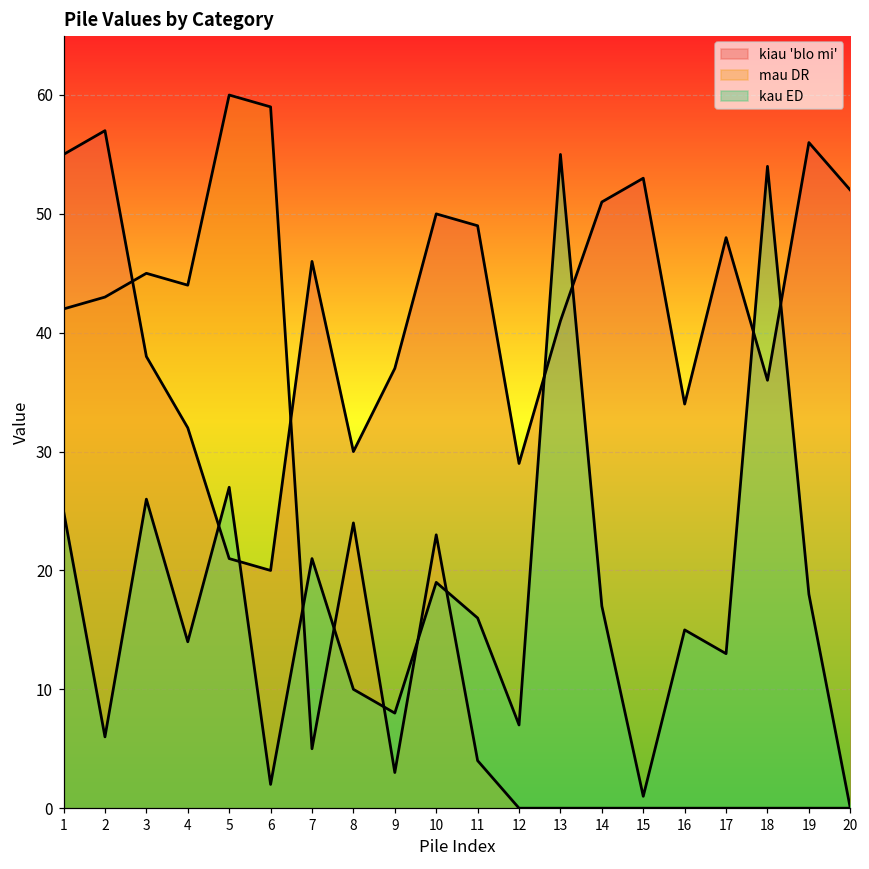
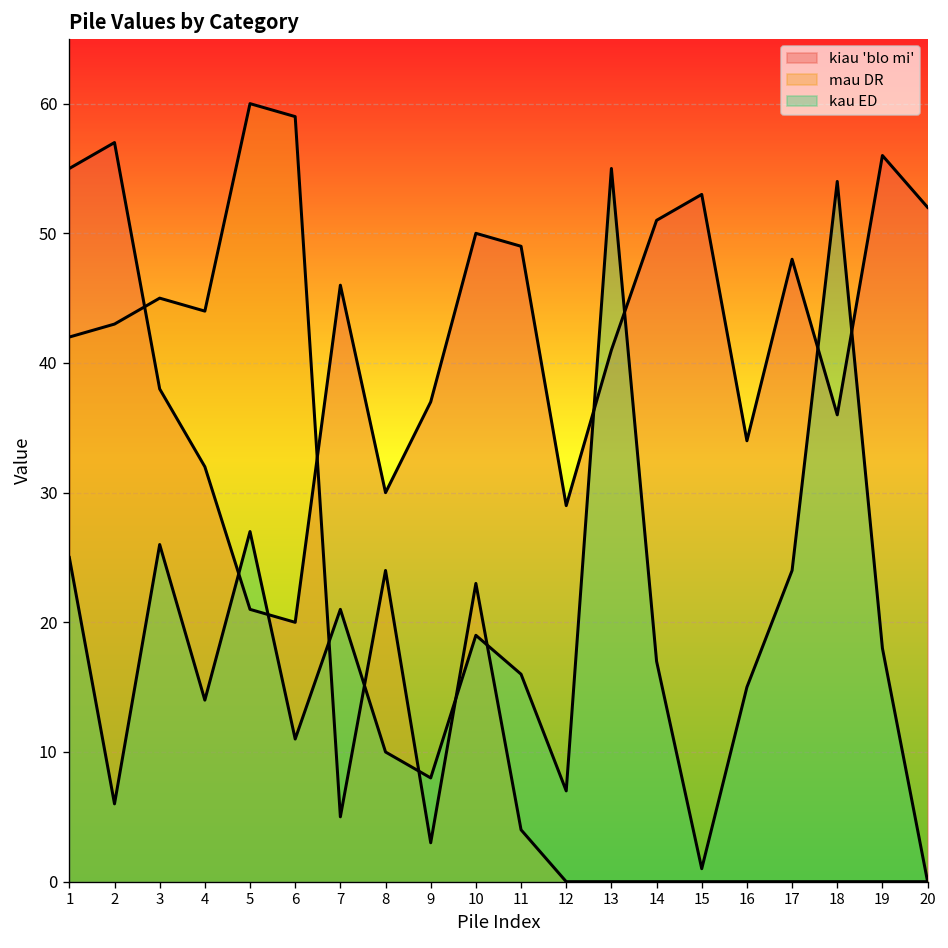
  {
    "kau ED": {
      "1": 25,
      "2": 6,
      "3": 26,
      "4": 14,
      "5": 27,
-     "6": 2,
+     "6": 11,
      "7": 21,
      "8": 10,
      "9": 8,
      "10": 19,
      "11": 16,
      "12": 7,
      "13": 55,
      "14": 17,
      "15": 1,
      "16": 15,
-     "17": 13,
+     "17": 24,
      "18": 54,
      "19": 18
    }
  }
